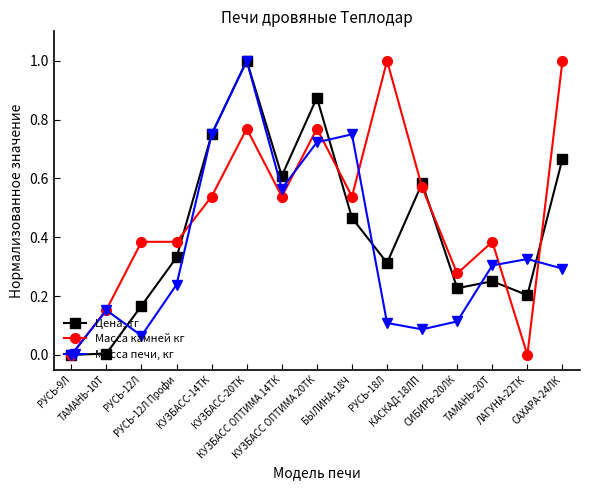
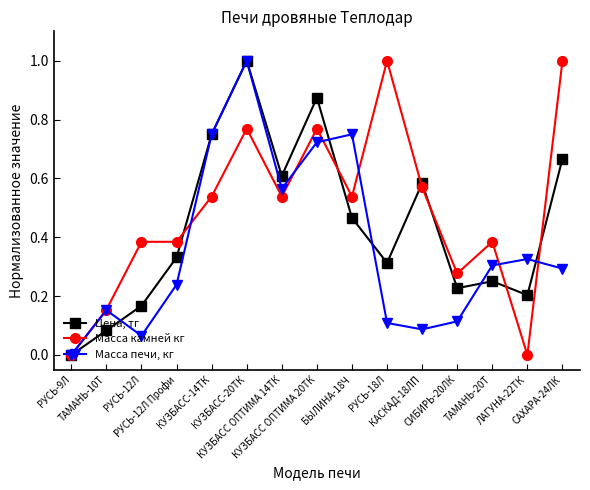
  {
    "Цена, тг": {
-     "ТАМАНЬ-10Т": 0.00,
+     "ТАМАНЬ-10Т": 0.08,
      "РУСЬ-12Л": 0.17,
      "РУСЬ-12Л Профи": 0.33,
      "КУЗБАСС ОПТИМА 14ТК": 0.61,
      "КУЗБАСС ОПТИМА 20ТК": 0.87,
      "БЫЛИНА-18Ч": 0.47,
      "РУСЬ-18Л": 0.31,
      "КАСКАД-18ЛП": 0.58,
      "СИБИРЬ-20ЛК": 0.23,
      "ТАМАНЬ-20Т": 0.25,
      "ЛАГУНА-22ТК": 0.20,
      "САХАРА-24ЛК": 0.67
    },
    "Масса камней кг": {
      "РУСЬ-12Л": 0.38,
      "РУСЬ-12Л Профи": 0.38,
      "КУЗБАСС-14ТК": 0.54,
      "КУЗБАСС-20ТК": 0.77,
      "КУЗБАСС ОПТИМА 14ТК": 0.54,
      "КУЗБАСС ОПТИМА 20ТК": 0.77,
      "БЫЛИНА-18Ч": 0.54,
      "РУСЬ-18Л": 1.00,
      "КАСКАД-18ЛП": 0.57,
      "СИБИРЬ-20ЛК": 0.28,
      "ТАМАНЬ-20Т": 0.38,
      "ЛАГУНА-22ТК": 0.00,
      "САХАРА-24ЛК": 1.00
    },
    "Масса печи, кг": {
      "РУСЬ-12Л": 0.07,
      "РУСЬ-12Л Профи": 0.24,
      "КУЗБАСС ОПТИМА 14ТК": 0.57,
      "КУЗБАСС ОПТИМА 20ТК": 0.72,
      "БЫЛИНА-18Ч": 0.75,
      "РУСЬ-18Л": 0.11,
      "КАСКАД-18ЛП": 0.09,
      "СИБИРЬ-20ЛК": 0.11,
      "ТАМАНЬ-20Т": 0.30,
      "ЛАГУНА-22ТК": 0.33,
      "САХАРА-24ЛК": 0.29
    }
  }
